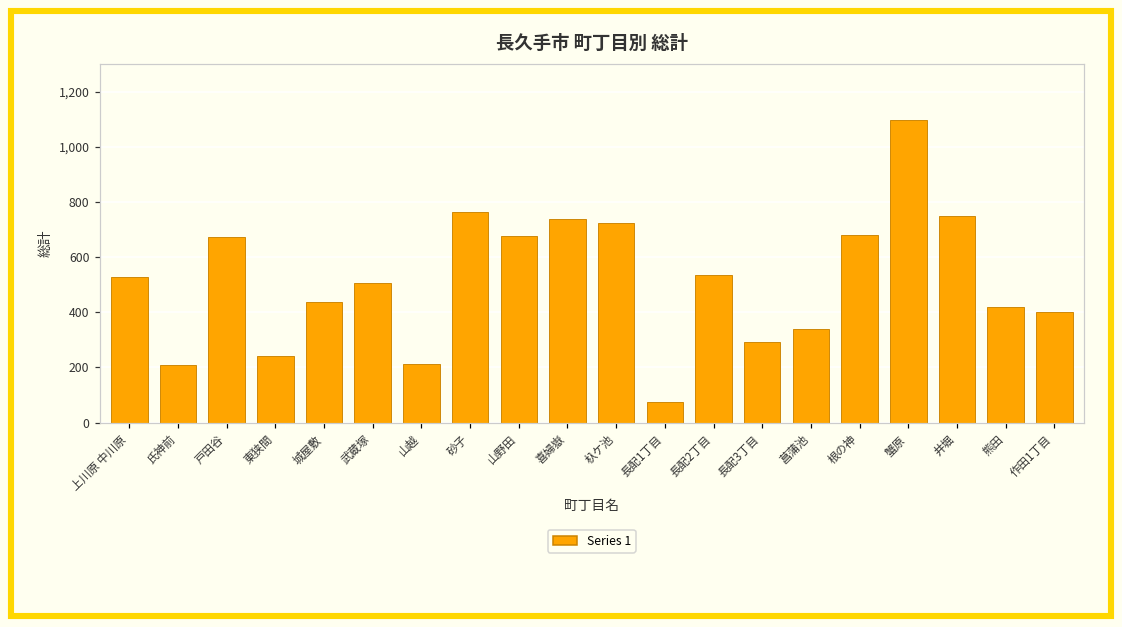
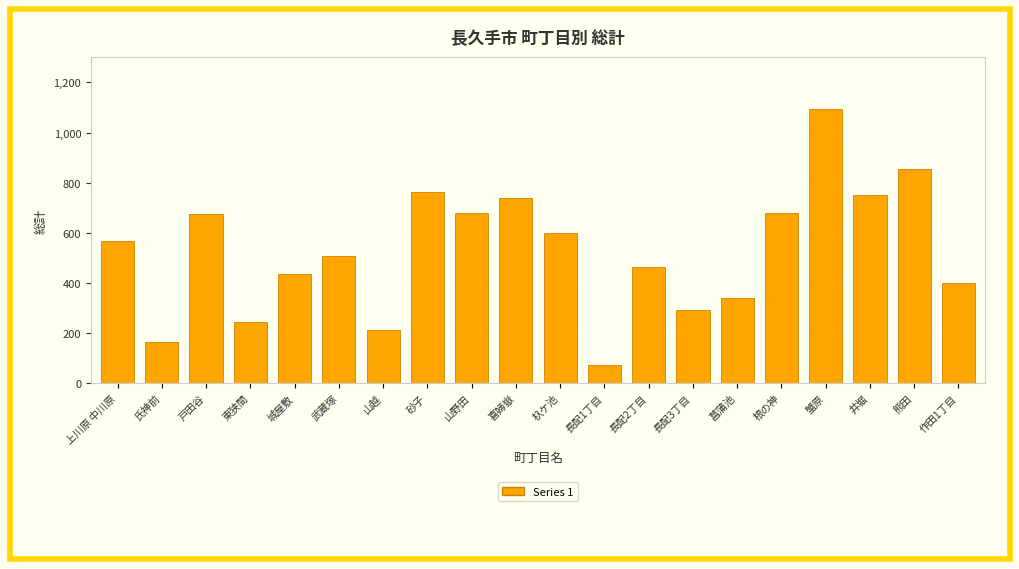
  {
-   "上川原 中川原": "530",
-   "氏神前": "210",
+   "上川原 中川原": "570",
+   "氏神前": "160",
    "戸田谷": "670",
    "東狭間": "240",
    "城屋敷": "440",
    "武蔵塚": "510",
    "山越": "210",
    "砂子": "760",
    "山野田": "680",
    "喜婦嶽": "740",
-   "杁ケ池": "730",
+   "杁ケ池": "600",
    "長配1丁目": "70",
-   "長配2丁目": "530",
+   "長配2丁目": "460",
    "長配3丁目": "290",
    "菖蒲池": "340",
    "根の神": "680",
    "蟹原": "1,100",
    "井堀": "750",
-   "熊田": "420",
+   "熊田": "850",
    "作田1丁目": "400"
  }
